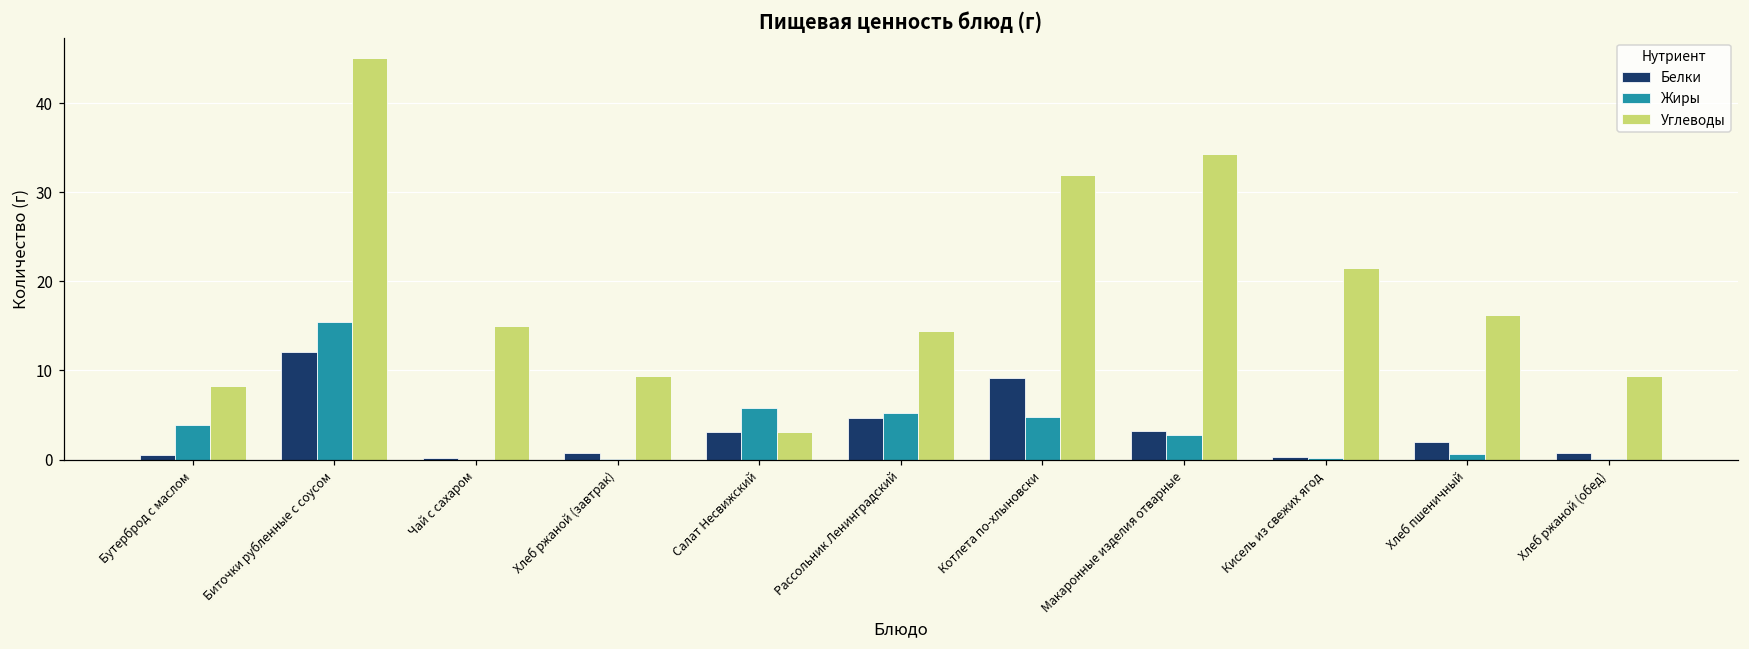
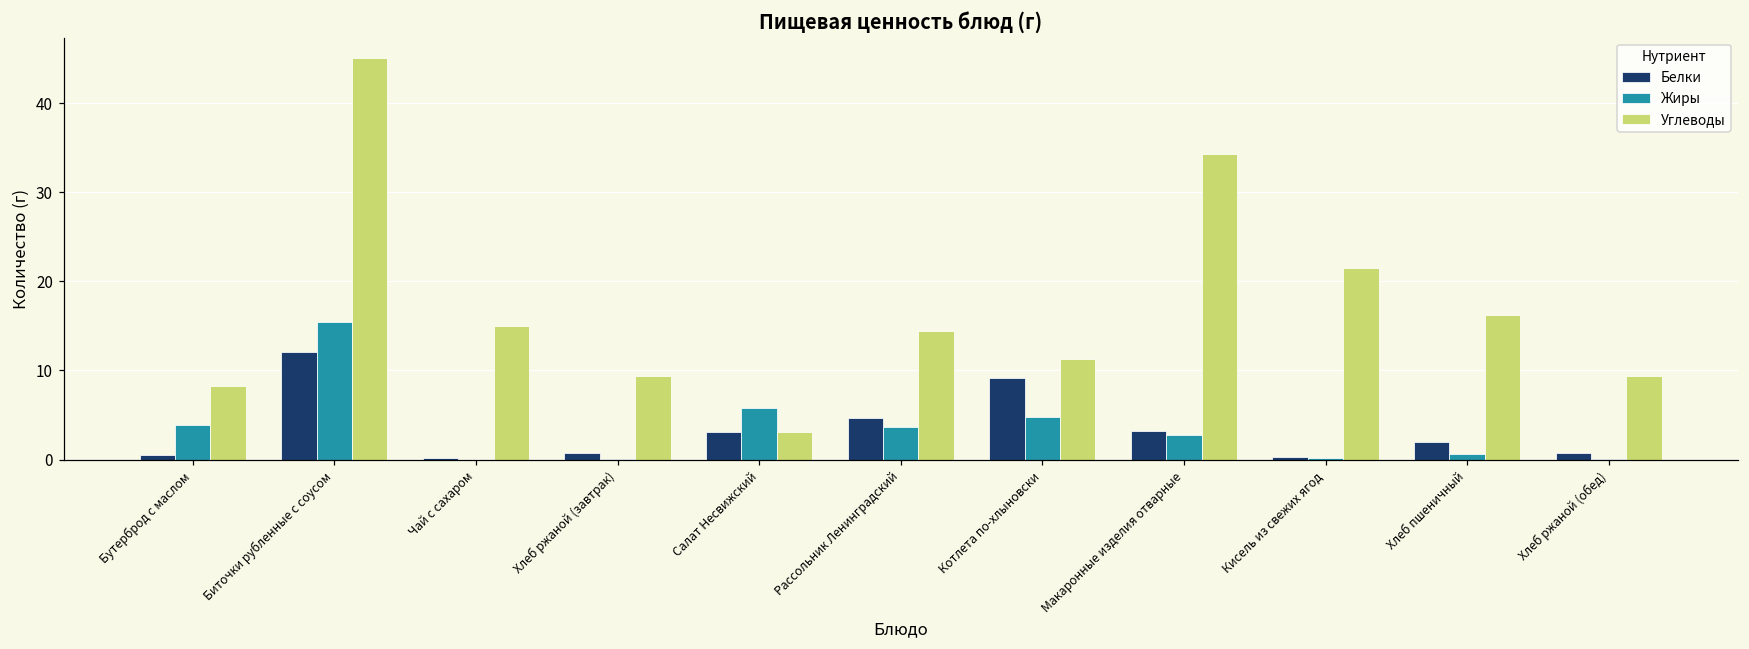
  {
    "Белки": {
      "Бутерброд с маслом": 1,
      "Биточки рубленные с соусом": 12,
      "Хлеб ржаной (завтрак)": 1,
      "Салат Несвижский": 3,
      "Рассольник Ленинградский": 5,
      "Котлета по-хлыновски": 9,
      "Макаронные изделия отварные": 3,
      "Хлеб пшеничный": 2,
      "Хлеб ржаной (обед)": 1
    },
    "Жиры": {
      "Бутерброд с маслом": 4,
      "Биточки рубленные с соусом": 15,
      "Чай с сахаром": 0,
      "Салат Несвижский": 6,
-     "Рассольник Ленинградский": 5,
+     "Рассольник Ленинградский": 4,
      "Котлета по-хлыновски": 5,
      "Макаронные изделия отварные": 3,
      "Хлеб пшеничный": 1
    },
    "Углеводы": {
      "Бутерброд с маслом": 8,
      "Биточки рубленные с соусом": 45,
      "Чай с сахаром": 15,
      "Хлеб ржаной (завтрак)": 9,
      "Салат Несвижский": 3,
      "Рассольник Ленинградский": 14,
-     "Котлета по-хлыновски": 32,
+     "Котлета по-хлыновски": 11,
      "Макаронные изделия отварные": 34,
      "Кисель из свежих ягод": 22,
      "Хлеб пшеничный": 16,
      "Хлеб ржаной (обед)": 9
    }
  }
